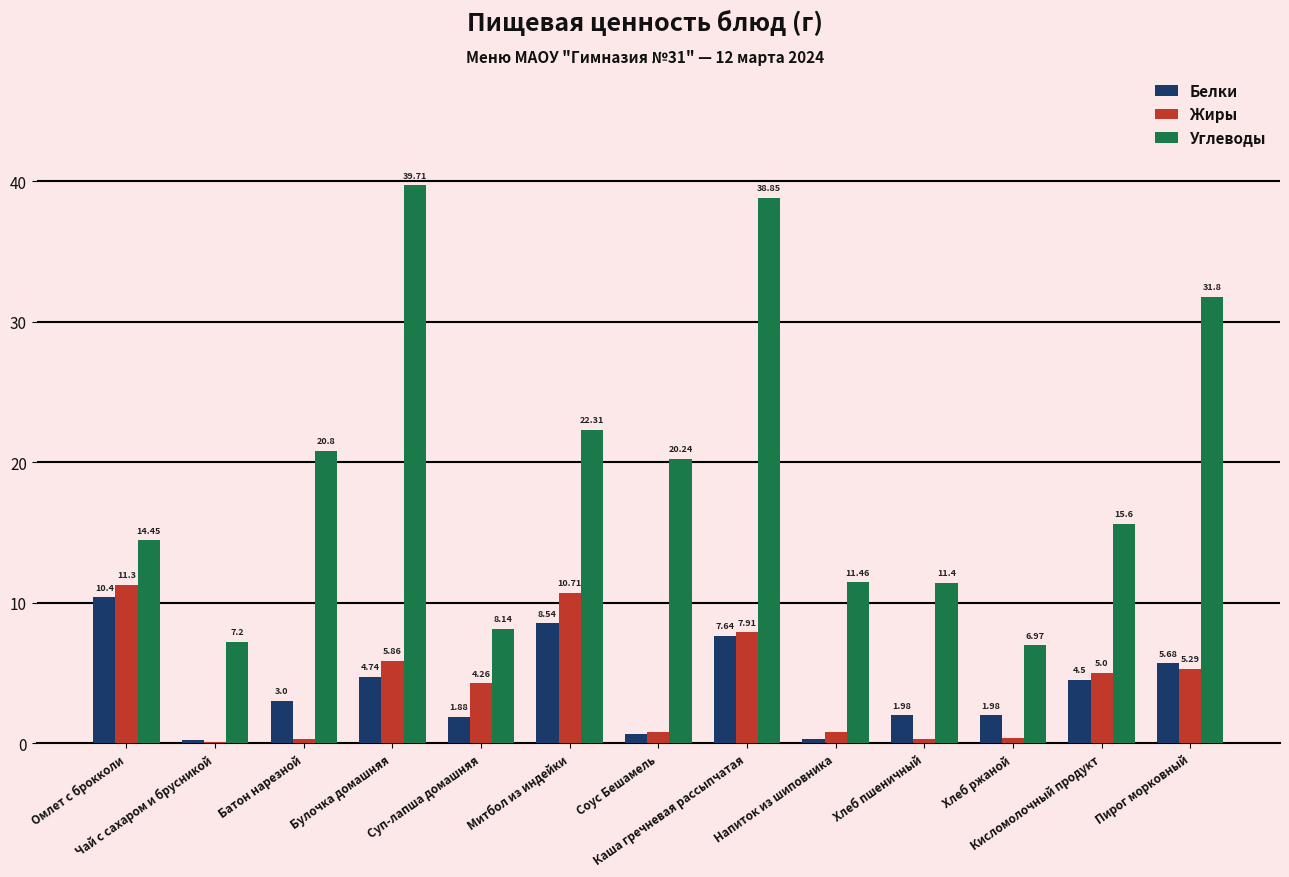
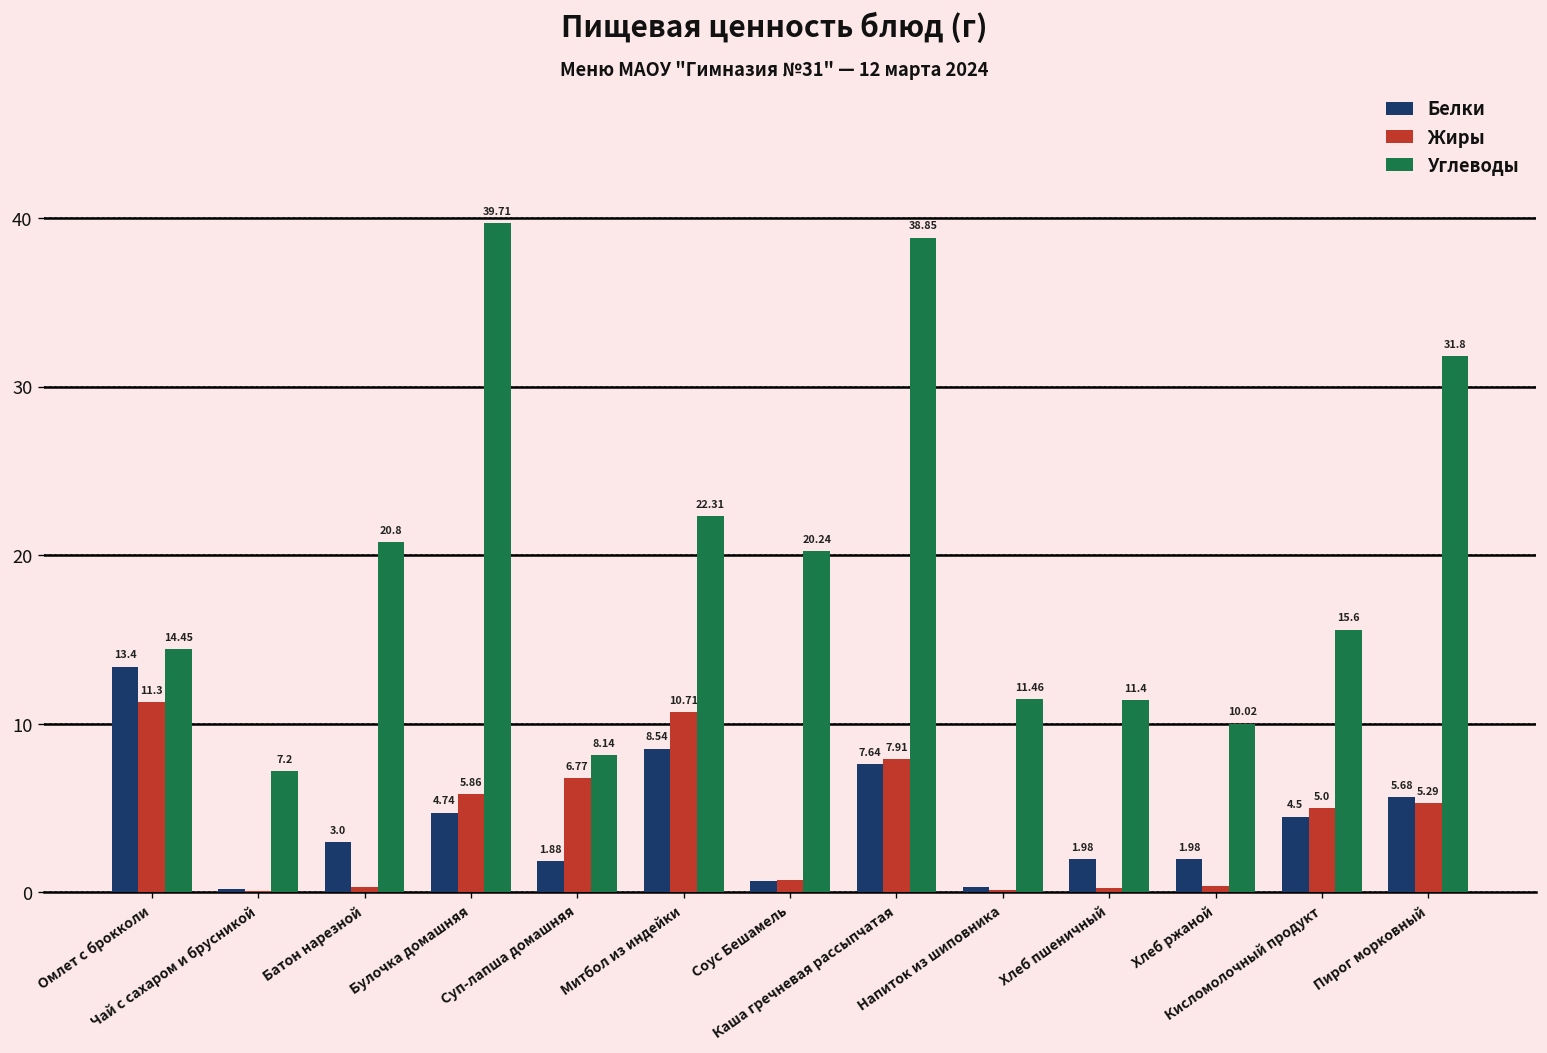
  {
    "Белки": {
-     "Омлет с брокколи": 10.4,
+     "Омлет с брокколи": 13.4,
      "Батон нарезной": 3.0,
      "Булочка домашняя": 4.74,
      "Суп-лапша домашняя": 1.88,
      "Митбол из индейки": 8.54,
      "Каша гречневая рассыпчатая": 7.64,
      "Хлеб пшеничный": 1.98,
      "Хлеб ржаной": 1.98,
      "Кисломолочный продукт": 4.5,
      "Пирог морковный": 5.68
    },
    "Жиры": {
      "Омлет с брокколи": 11.3,
      "Булочка домашняя": 5.86,
-     "Суп-лапша домашняя": 4.26,
+     "Суп-лапша домашняя": 6.77,
      "Митбол из индейки": 10.71,
      "Каша гречневая рассыпчатая": 7.91,
-     "Напиток из шиповника": 0.8,
+     "Напиток из шиповника": 0.1,
      "Кисломолочный продукт": 5.0,
      "Пирог морковный": 5.29
    },
    "Углеводы": {
      "Омлет с брокколи": 14.45,
      "Чай с сахаром и брусникой": 7.2,
      "Батон нарезной": 20.8,
      "Булочка домашняя": 39.71,
      "Суп-лапша домашняя": 8.14,
      "Митбол из индейки": 22.31,
      "Соус Бешамель": 20.24,
      "Каша гречневая рассыпчатая": 38.85,
      "Напиток из шиповника": 11.46,
      "Хлеб пшеничный": 11.4,
-     "Хлеб ржаной": 6.97,
+     "Хлеб ржаной": 10.02,
      "Кисломолочный продукт": 15.6,
      "Пирог морковный": 31.8
    }
  }
